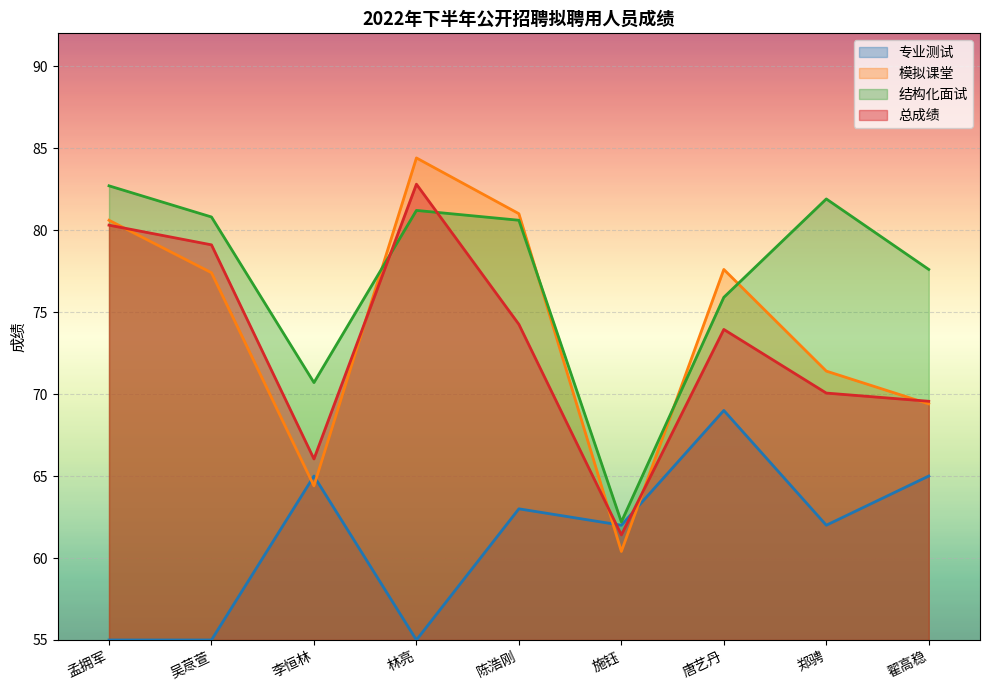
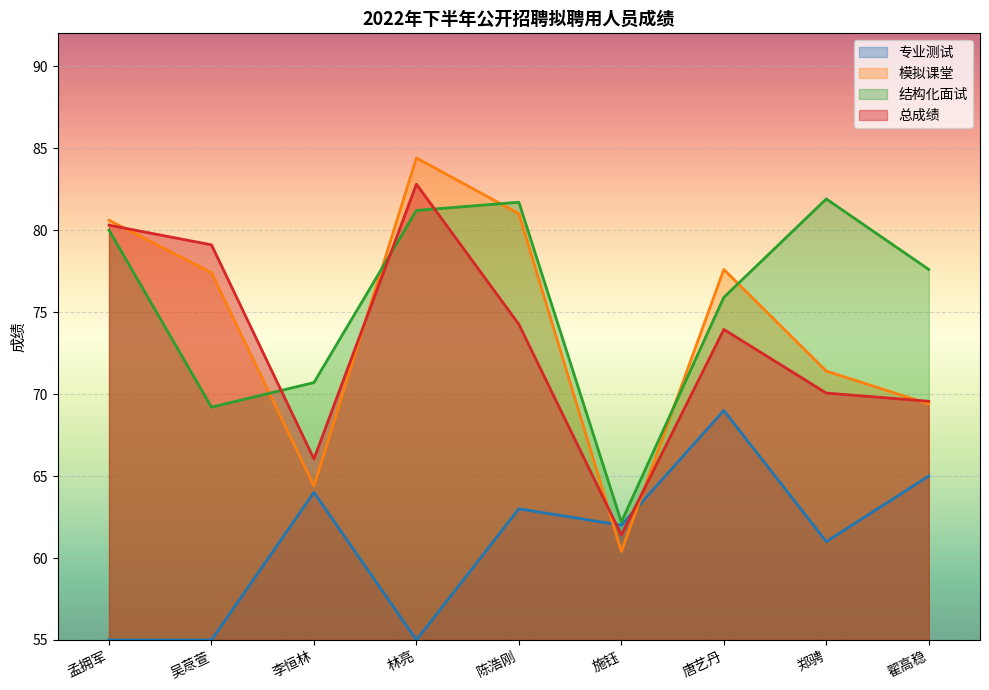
  {
    "专业测试": {
      "孟拥军": 55,
      "吴荩萱": 55,
-     "李恒林": 65,
+     "李恒林": 64,
      "林亮": 55,
      "陈浩刚": 63,
      "施钰": 62,
      "唐艺丹": 69,
-     "郑骋": 62,
+     "郑骋": 61,
      "翟高稳": 65
    },
    "结构化面试": {
-     "孟拥军": 82.7,
-     "吴荩萱": 80.8,
+     "孟拥军": 80.0,
+     "吴荩萱": 69.2,
      "李恒林": 70.7,
      "林亮": 81.2,
-     "陈浩刚": 80.6,
+     "陈浩刚": 81.7,
      "施钰": 62.2,
      "唐艺丹": 75.9,
      "郑骋": 81.9,
      "翟高稳": 77.6
    }
  }
